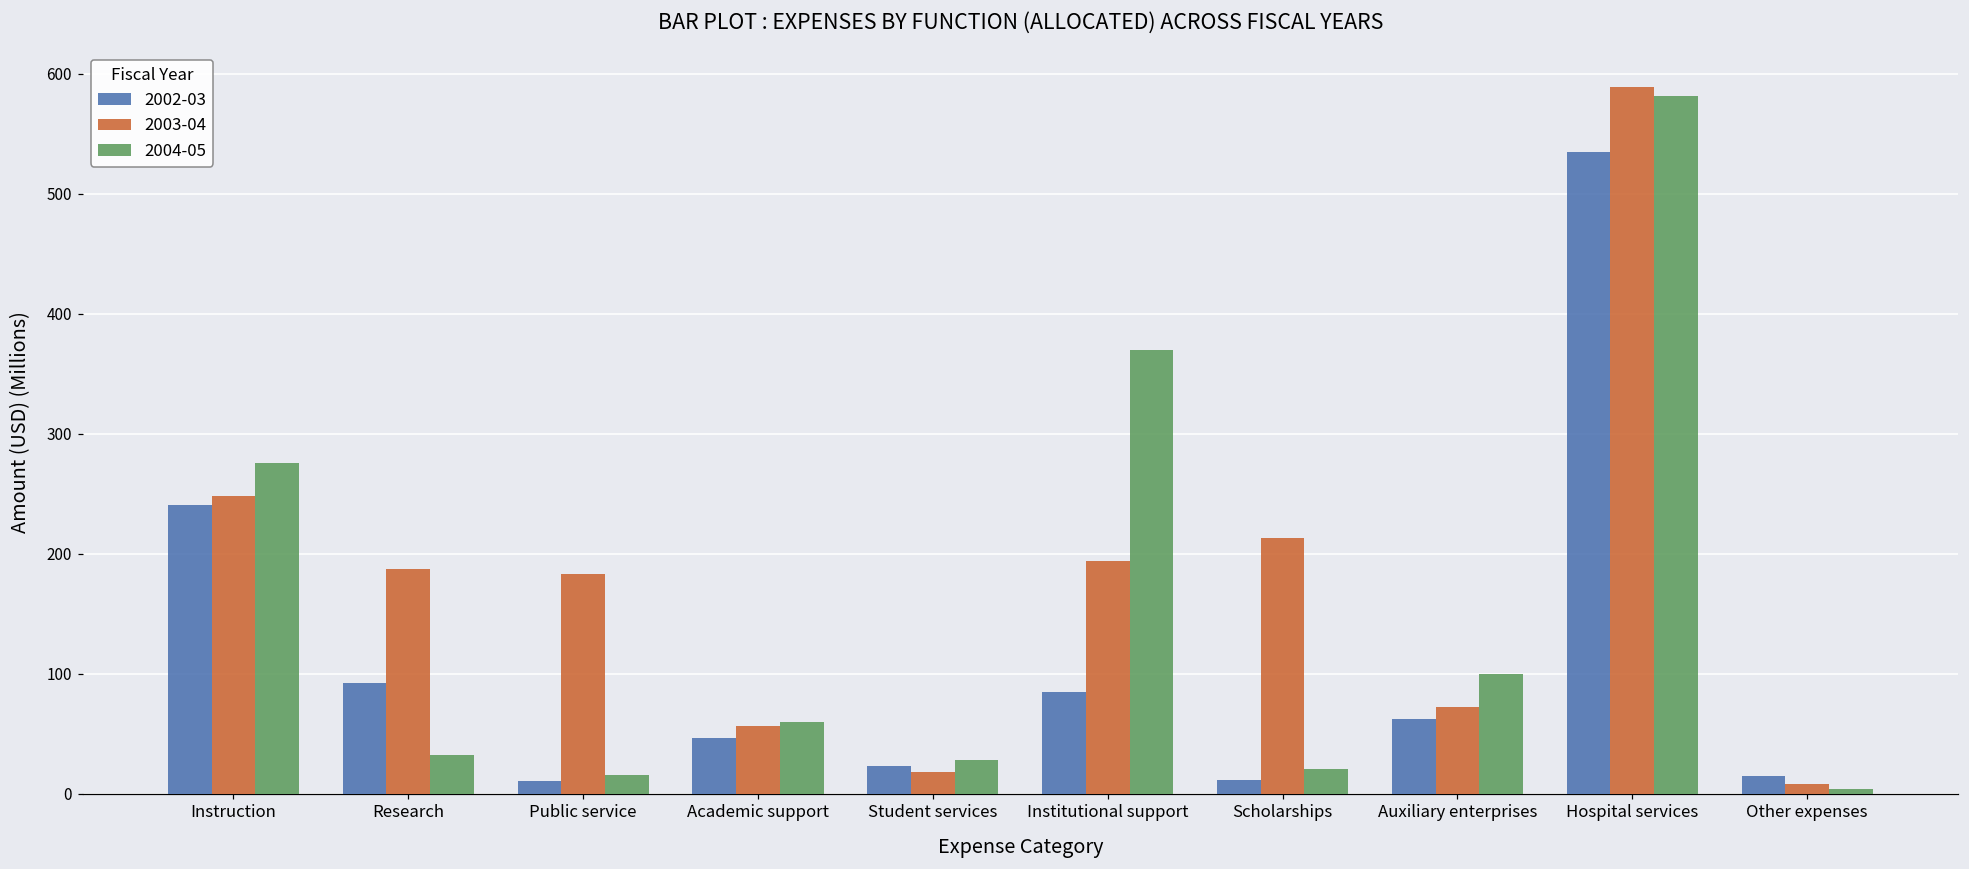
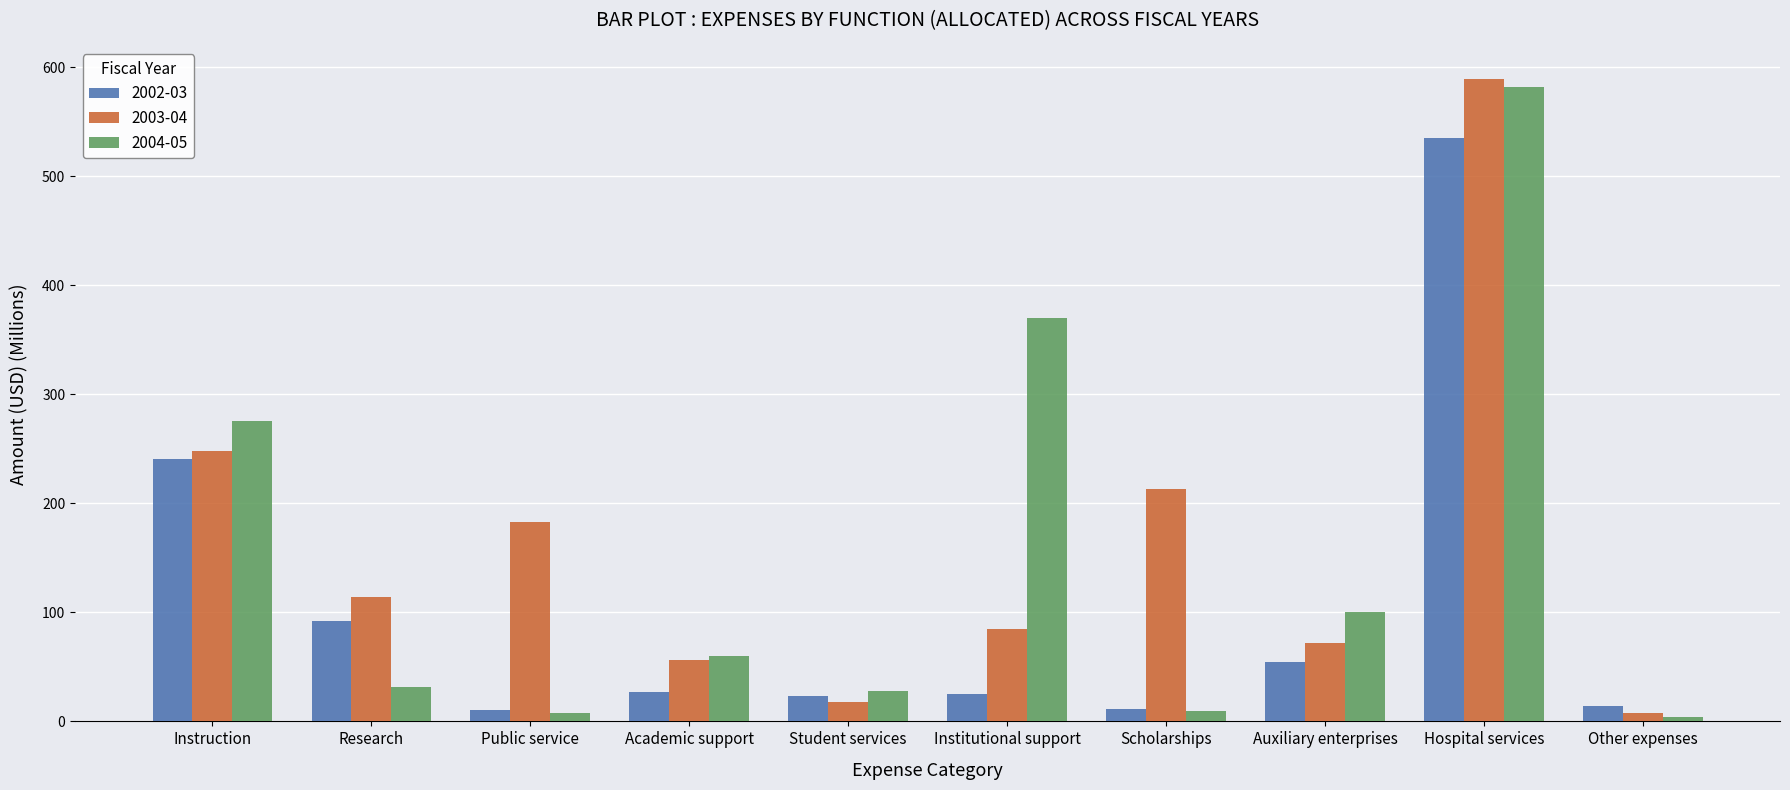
  {
    "2002-03": {
      "Instruction": 241,
      "Research": 92,
      "Public service": 11,
-     "Academic support": 47,
+     "Academic support": 27,
      "Student services": 23,
-     "Institutional support": 84,
+     "Institutional support": 25,
      "Scholarships": 11,
-     "Auxiliary enterprises": 62,
+     "Auxiliary enterprises": 55,
      "Hospital services": 535,
      "Other expenses": 15
    },
    "2003-04": {
      "Instruction": 248,
-     "Research": 187,
+     "Research": 114,
      "Public service": 183,
      "Academic support": 57,
      "Student services": 18,
-     "Institutional support": 194,
+     "Institutional support": 85,
      "Scholarships": 213,
      "Auxiliary enterprises": 72,
      "Hospital services": 589,
      "Other expenses": 8
    },
    "2004-05": {
      "Instruction": 276,
      "Research": 32,
-     "Public service": 15,
+     "Public service": 7,
      "Academic support": 60,
      "Student services": 28,
      "Institutional support": 370,
-     "Scholarships": 21,
+     "Scholarships": 10,
      "Auxiliary enterprises": 100,
      "Hospital services": 581,
      "Other expenses": 4
    }
  }
